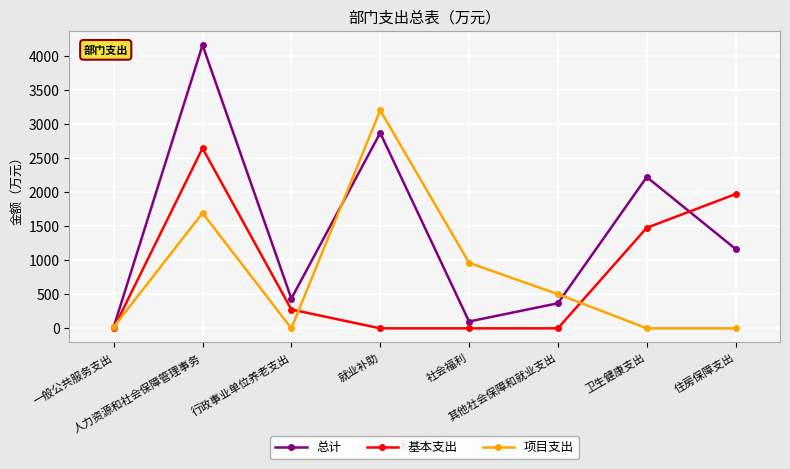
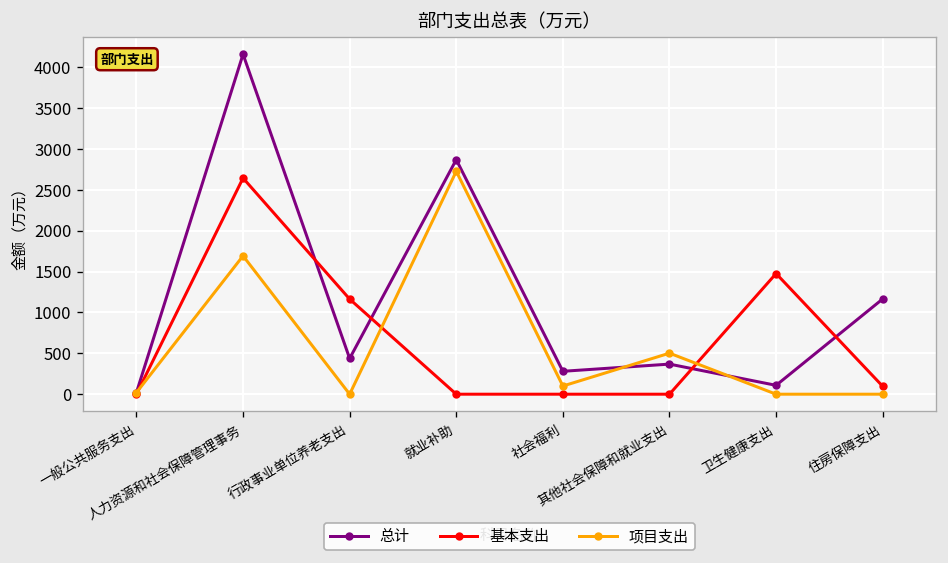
  {
    "总计": {
      "人力资源和社会保障管理事务": 4200,
      "行政事业单位养老支出": 400,
      "就业补助": 2900,
-     "社会福利": 100,
+     "社会福利": 300,
      "其他社会保障和就业支出": 400,
-     "卫生健康支出": 2200,
+     "卫生健康支出": 100,
      "住房保障支出": 1200
    },
    "基本支出": {
      "人力资源和社会保障管理事务": 2600,
-     "行政事业单位养老支出": 300,
+     "行政事业单位养老支出": 1200,
      "就业补助": 0,
      "社会福利": 0,
      "其他社会保障和就业支出": 0,
      "卫生健康支出": 1500,
-     "住房保障支出": 2000
+     "住房保障支出": 100
    },
    "项目支出": {
      "人力资源和社会保障管理事务": 1700,
      "行政事业单位养老支出": 0,
-     "就业补助": 3200,
-     "社会福利": 1000,
+     "就业补助": 2700,
+     "社会福利": 100,
      "其他社会保障和就业支出": 500,
      "卫生健康支出": 0,
      "住房保障支出": 0
    }
  }
